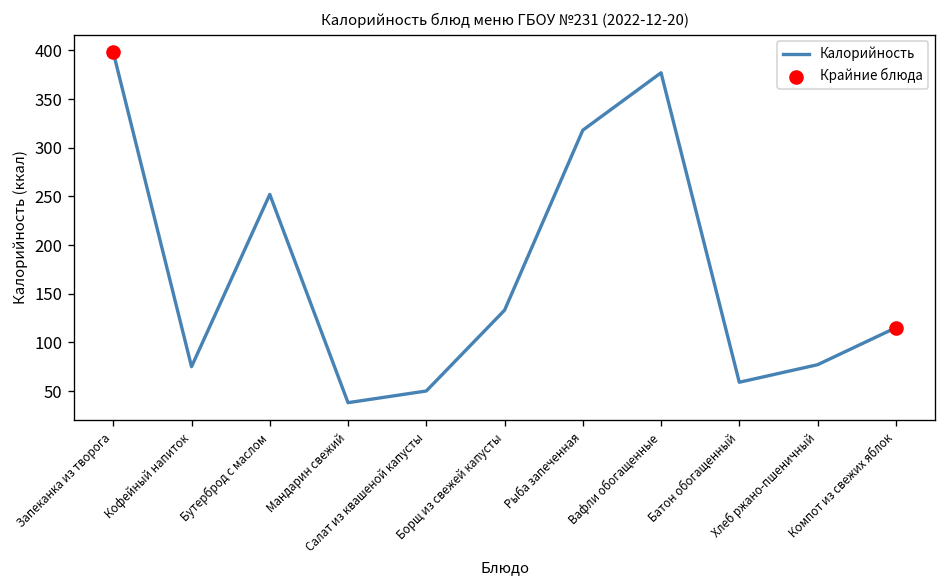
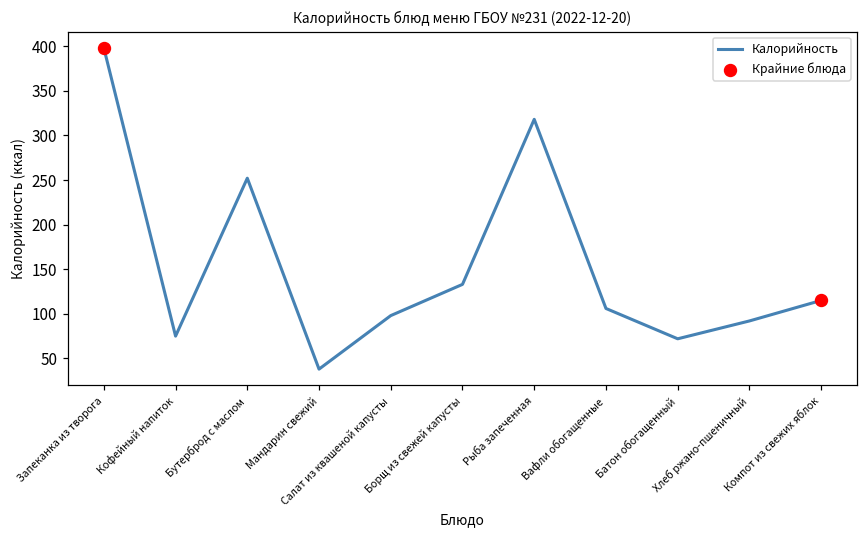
  {
    "Калорийность": {
      "Кофейный напиток": 80,
      "Бутерброд с маслом": 250,
      "Мандарин свежий": 40,
-     "Салат из квашеной капусты": 50,
+     "Салат из квашеной капусты": 100,
      "Борщ из свежей капусты": 130,
      "Рыба запеченная": 320,
-     "Вафли обогащенные": 380,
-     "Батон обогащенный": 60,
-     "Хлеб ржано-пшеничный": 80
+     "Вафли обогащенные": 110,
+     "Батон обогащенный": 70,
+     "Хлеб ржано-пшеничный": 90
    }
  }
